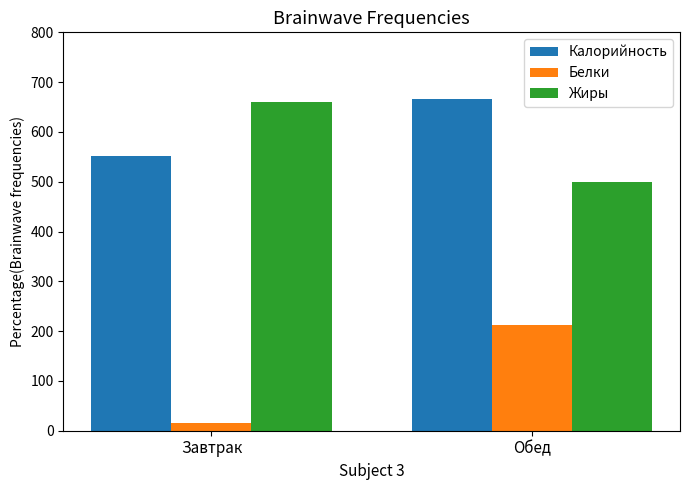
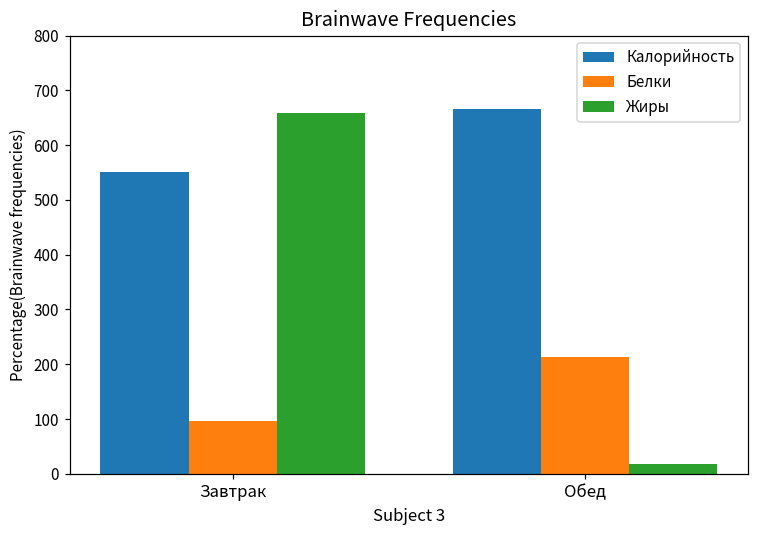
  {
    "Калорийность": {
      "Завтрак": 550,
      "Обед": 670
    },
    "Белки": {
-     "Завтрак": 10,
+     "Завтрак": 100,
      "Обед": 210
    },
    "Жиры": {
      "Завтрак": 660,
-     "Обед": 500
+     "Обед": 20
    }
  }
